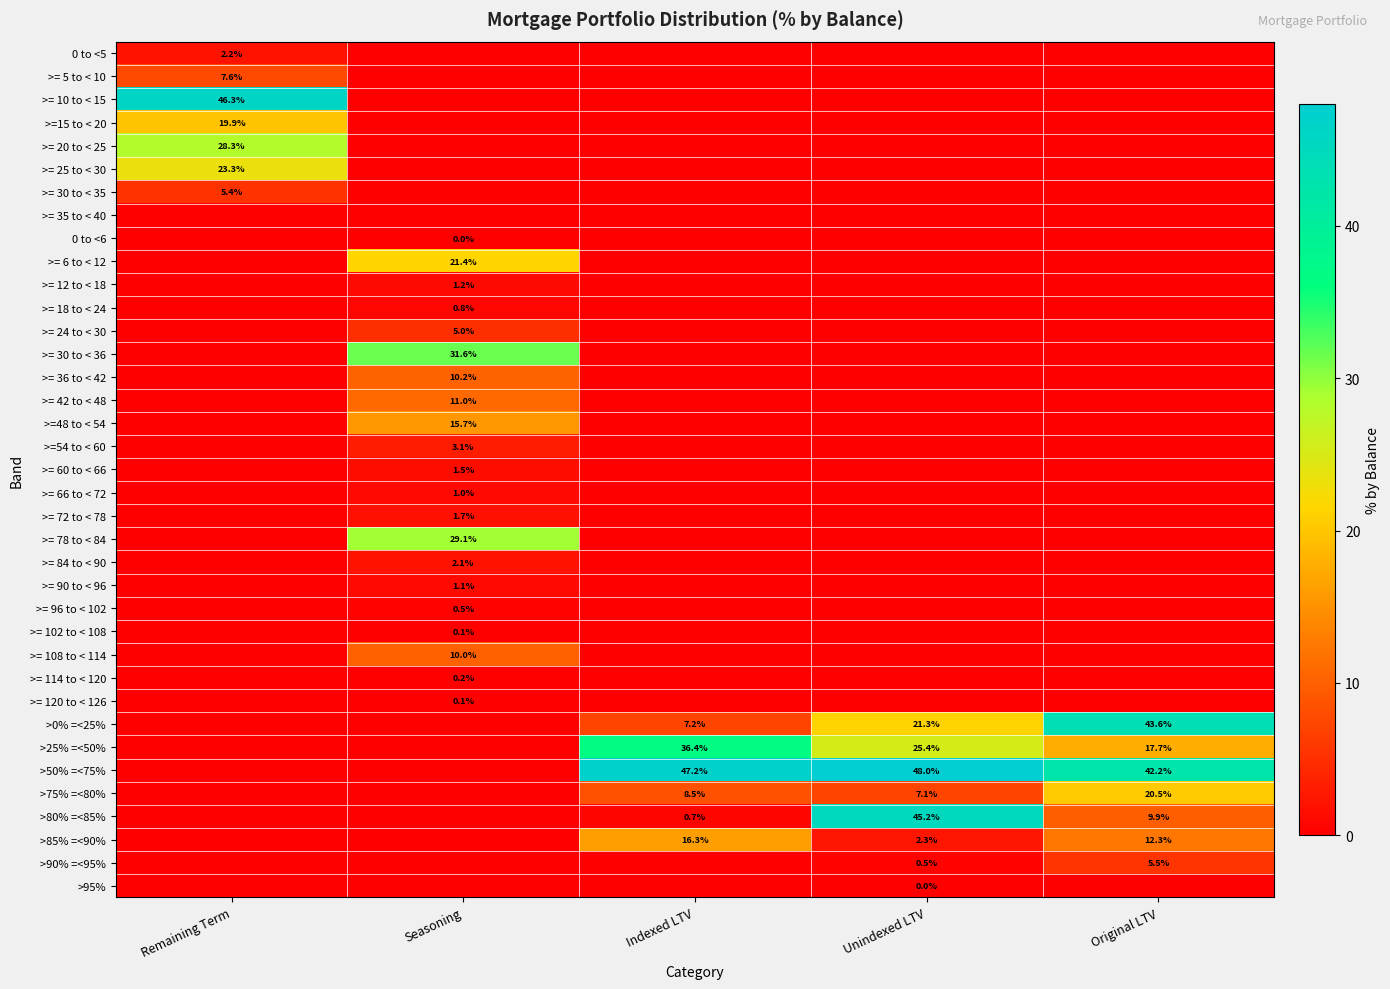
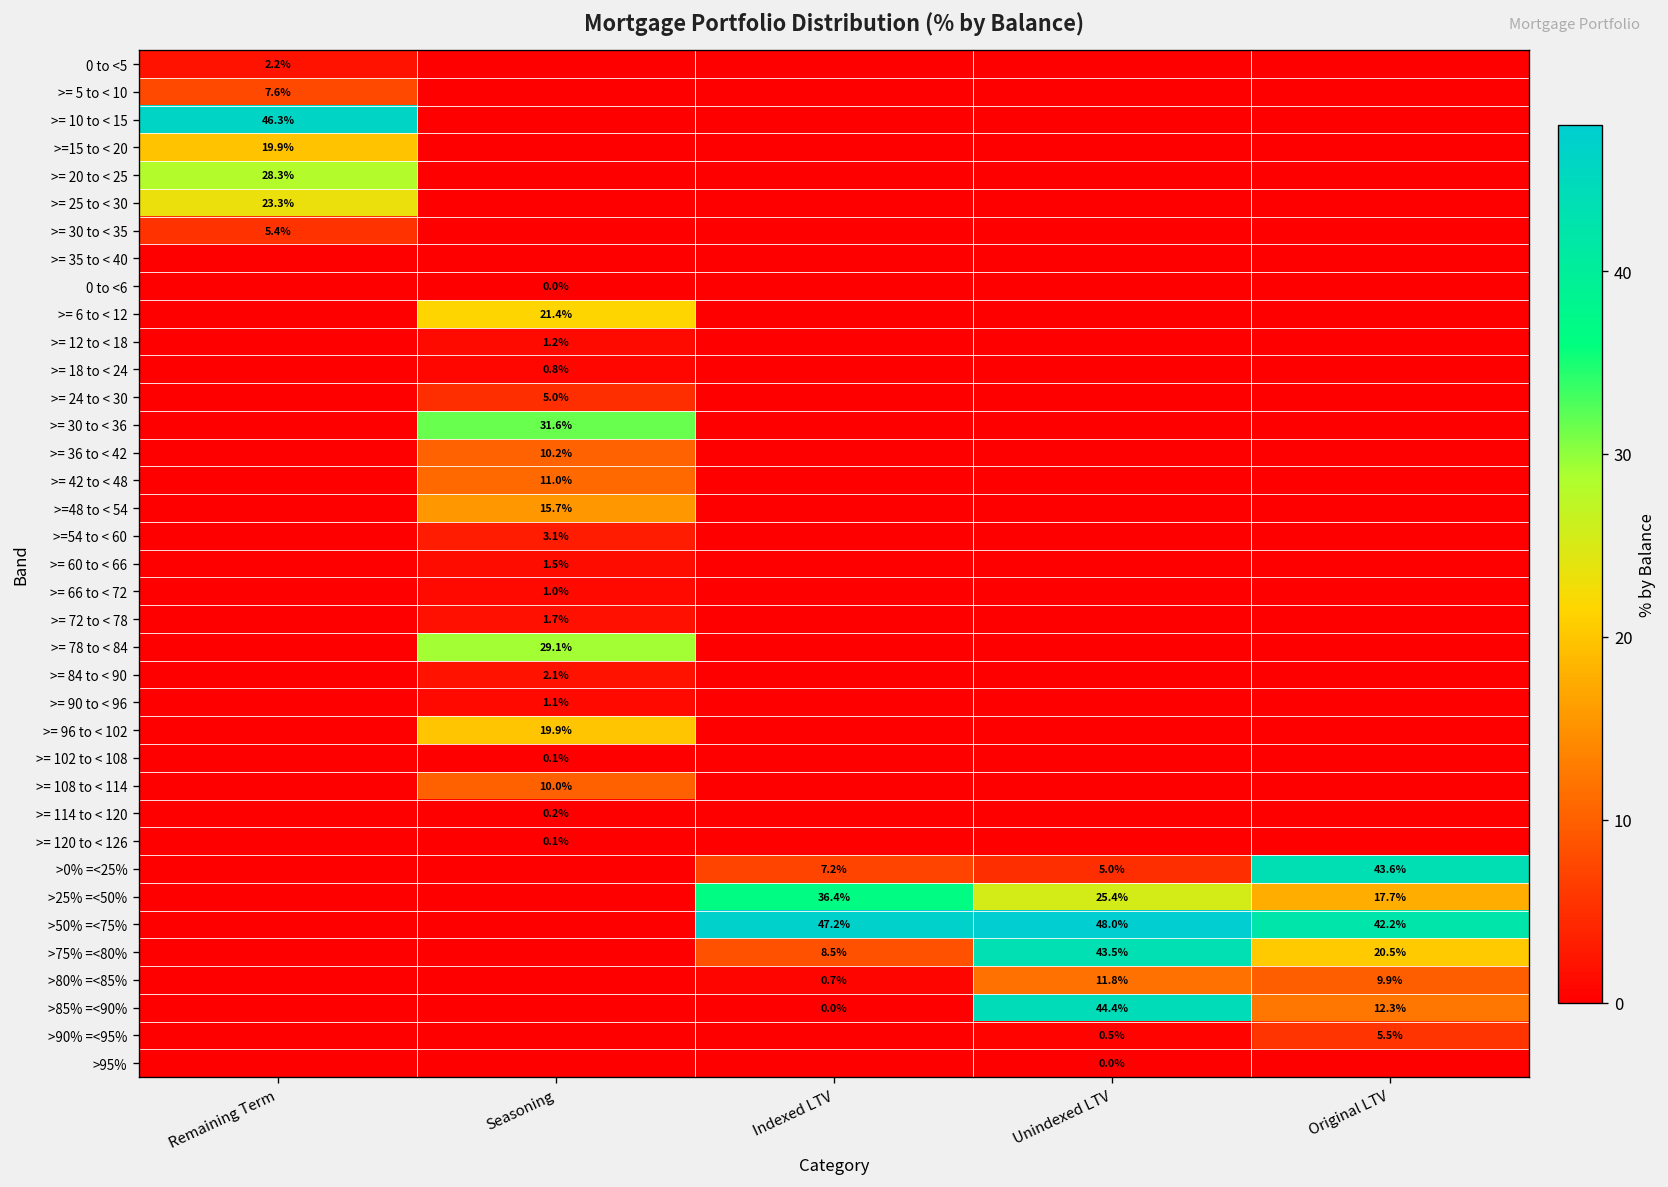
  {
    "0 to <5": {
      "Remaining Term": "2.2%"
    },
    ">= 5 to < 10": {
      "Remaining Term": "7.6%"
    },
    ">= 10 to < 15": {
      "Remaining Term": "46.3%"
    },
    ">=15 to < 20": {
      "Remaining Term": "19.9%"
    },
    ">= 20 to < 25": {
      "Remaining Term": "28.3%"
    },
    ">= 25 to < 30": {
      "Remaining Term": "23.3%"
    },
    ">= 30 to < 35": {
      "Remaining Term": "5.4%"
    },
    "0 to <6": {
      "Seasoning": "0.0%"
    },
    ">= 6 to < 12": {
      "Seasoning": "21.4%"
    },
    ">= 12 to < 18": {
      "Seasoning": "1.2%"
    },
    ">= 18 to < 24": {
      "Seasoning": "0.8%"
    },
    ">= 24 to < 30": {
      "Seasoning": "5.0%"
    },
    ">= 30 to < 36": {
      "Seasoning": "31.6%"
    },
    ">= 36 to < 42": {
      "Seasoning": "10.2%"
    },
    ">= 42 to < 48": {
      "Seasoning": "11.0%"
    },
    ">=48 to < 54": {
      "Seasoning": "15.7%"
    },
    ">=54 to < 60": {
      "Seasoning": "3.1%"
    },
    ">= 60 to < 66": {
      "Seasoning": "1.5%"
    },
    ">= 66 to < 72": {
      "Seasoning": "1.0%"
    },
    ">= 72 to < 78": {
      "Seasoning": "1.7%"
    },
    ">= 78 to < 84": {
      "Seasoning": "29.1%"
    },
    ">= 84 to < 90": {
      "Seasoning": "2.1%"
    },
    ">= 90 to < 96": {
      "Seasoning": "1.1%"
    },
    ">= 96 to < 102": {
-     "Seasoning": "0.5%"
+     "Seasoning": "19.9%"
    },
    ">= 102 to < 108": {
      "Seasoning": "0.1%"
    },
    ">= 108 to < 114": {
      "Seasoning": "10.0%"
    },
    ">= 114 to < 120": {
      "Seasoning": "0.2%"
    },
    ">= 120 to < 126": {
      "Seasoning": "0.1%"
    },
    ">0% =<25%": {
      "Indexed LTV": "7.2%",
-     "Unindexed LTV": "21.3%",
+     "Unindexed LTV": "5.0%",
      "Original LTV": "43.6%"
    },
    ">25% =<50%": {
      "Indexed LTV": "36.4%",
      "Unindexed LTV": "25.4%",
      "Original LTV": "17.7%"
    },
    ">50% =<75%": {
      "Indexed LTV": "47.2%",
      "Unindexed LTV": "48.0%",
      "Original LTV": "42.2%"
    },
    ">75% =<80%": {
      "Indexed LTV": "8.5%",
-     "Unindexed LTV": "7.1%",
+     "Unindexed LTV": "43.5%",
      "Original LTV": "20.5%"
    },
    ">80% =<85%": {
      "Indexed LTV": "0.7%",
-     "Unindexed LTV": "45.2%",
+     "Unindexed LTV": "11.8%",
      "Original LTV": "9.9%"
    },
    ">85% =<90%": {
-     "Indexed LTV": "16.3%",
-     "Unindexed LTV": "2.3%",
+     "Indexed LTV": "0.0%",
+     "Unindexed LTV": "44.4%",
      "Original LTV": "12.3%"
    },
    ">90% =<95%": {
      "Unindexed LTV": "0.5%",
      "Original LTV": "5.5%"
    },
    ">95%": {
      "Unindexed LTV": "0.0%"
    }
  }
